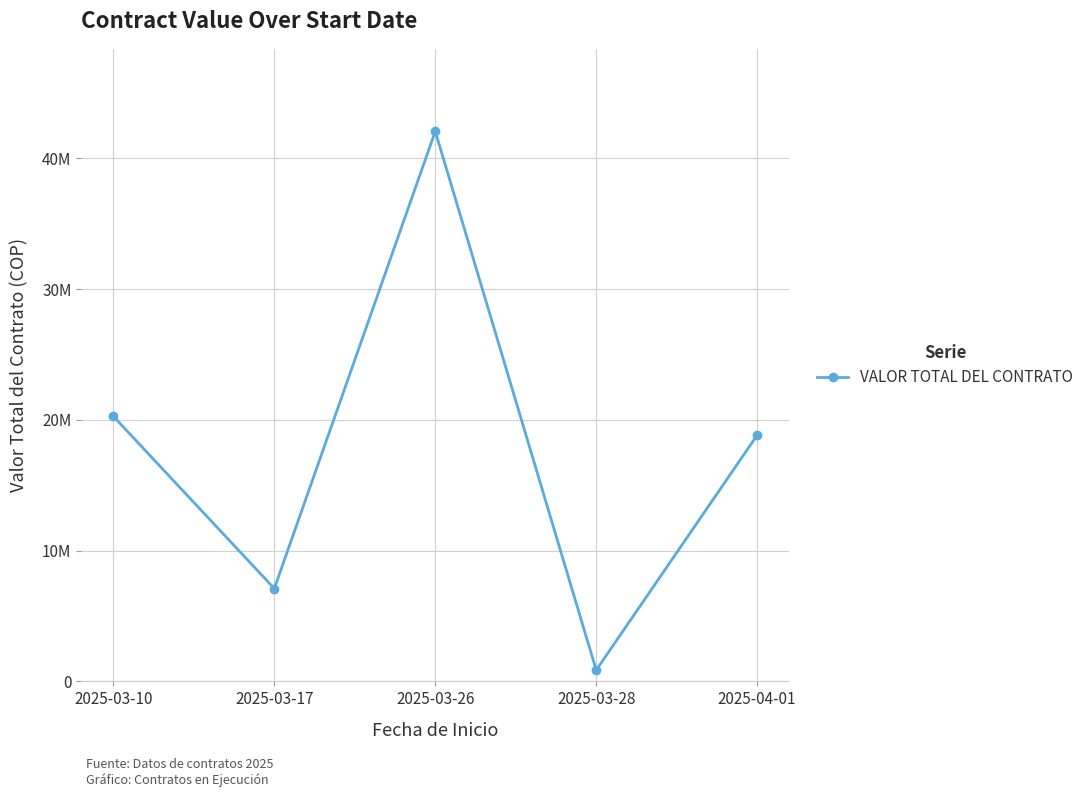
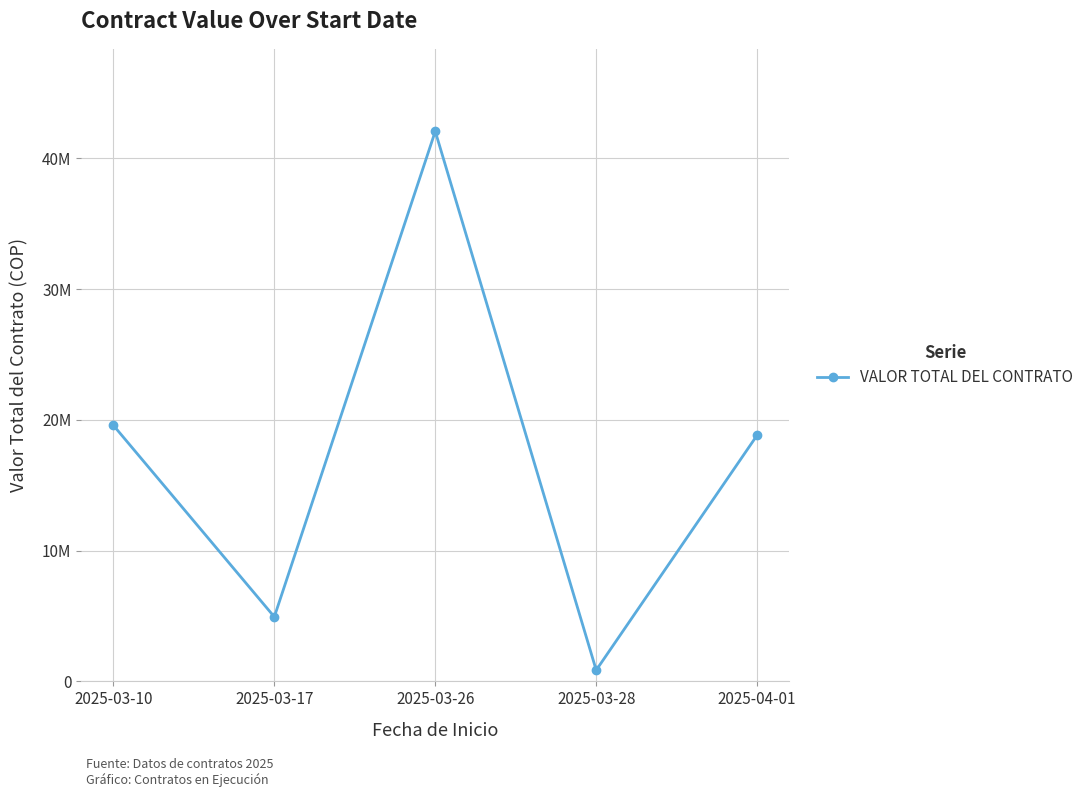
  {
-   "2025-03-10": 20300000,
-   "2025-03-17": 7100000,
+   "2025-03-10": 19600000,
+   "2025-03-17": 4900000,
    "2025-03-26": 42100000,
    "2025-03-28": 900000,
    "2025-04-01": 18800000
  }
